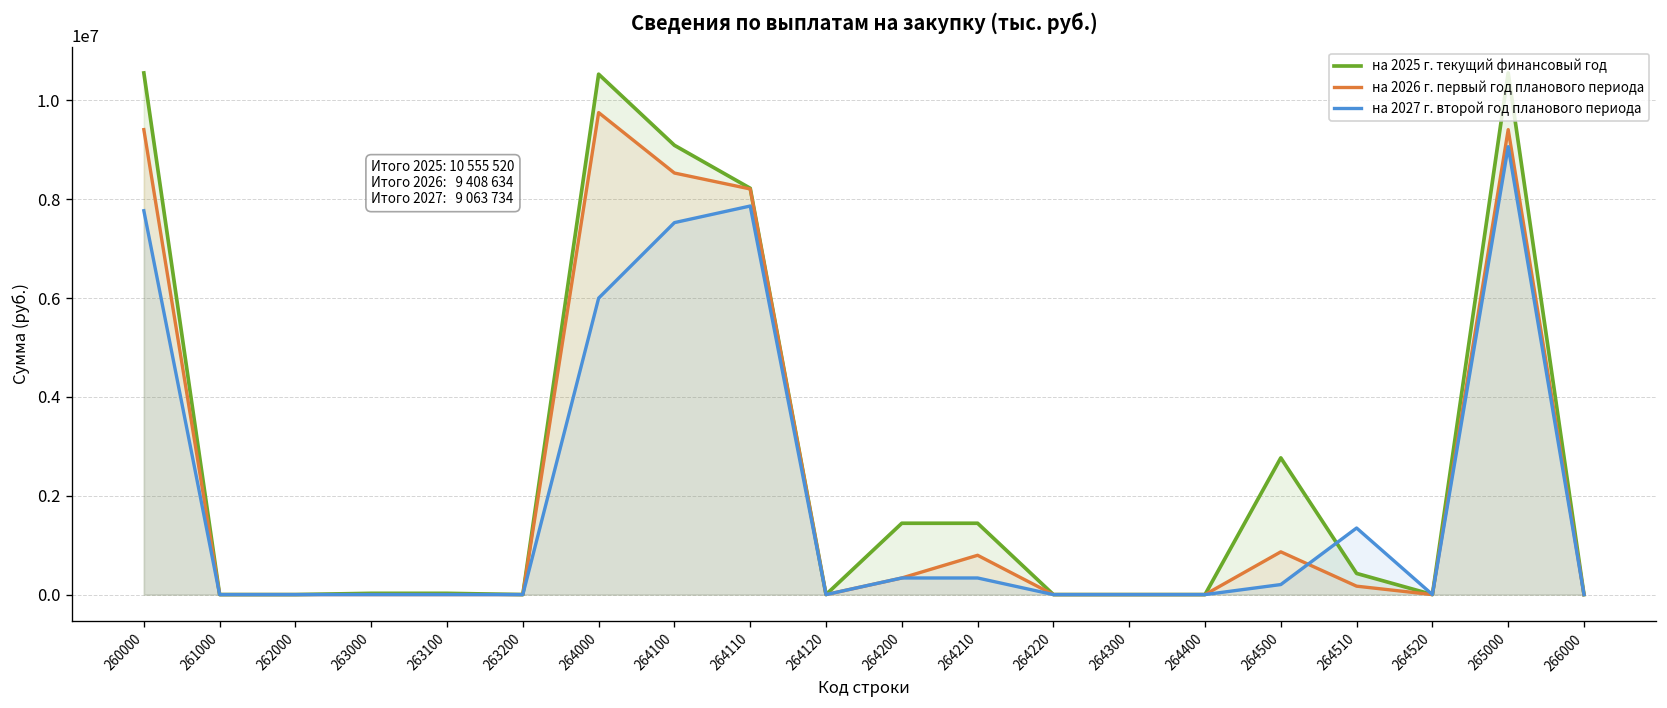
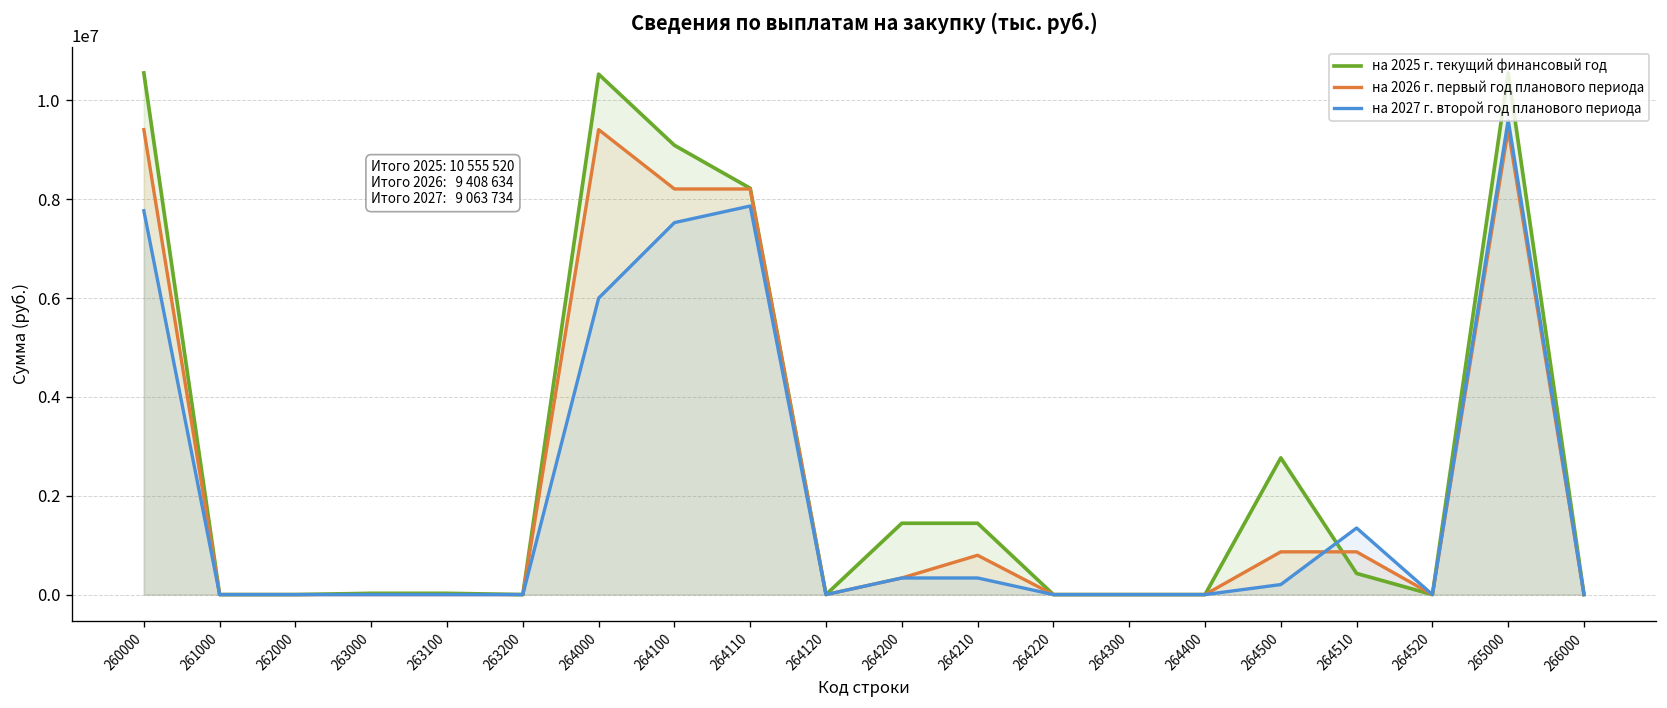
  {
    "на 2025 г. текущий финансовый год": {
      "260000": 10600000,
      "264000": 10500000,
      "264100": 9100000,
      "264200": 1400000,
      "264210": 1400000,
      "264500": 2800000,
      "264510": 400000
    },
    "на 2026 г. первый год планового периода": {
      "260000": 9400000,
-     "264000": 9800000,
-     "264100": 8500000,
+     "264000": 9400000,
+     "264100": 8200000,
      "264210": 800000,
      "264500": 900000,
-     "264510": 200000,
+     "264510": 900000,
      "265000": 9400000
    },
    "на 2027 г. второй год планового периода": {
      "260000": 7800000,
      "264000": 6000000,
      "264100": 7500000,
      "264110": 7900000,
      "264210": 300000,
      "264500": 200000,
      "264510": 1300000,
-     "265000": 9100000
+     "265000": 9600000
    }
  }
